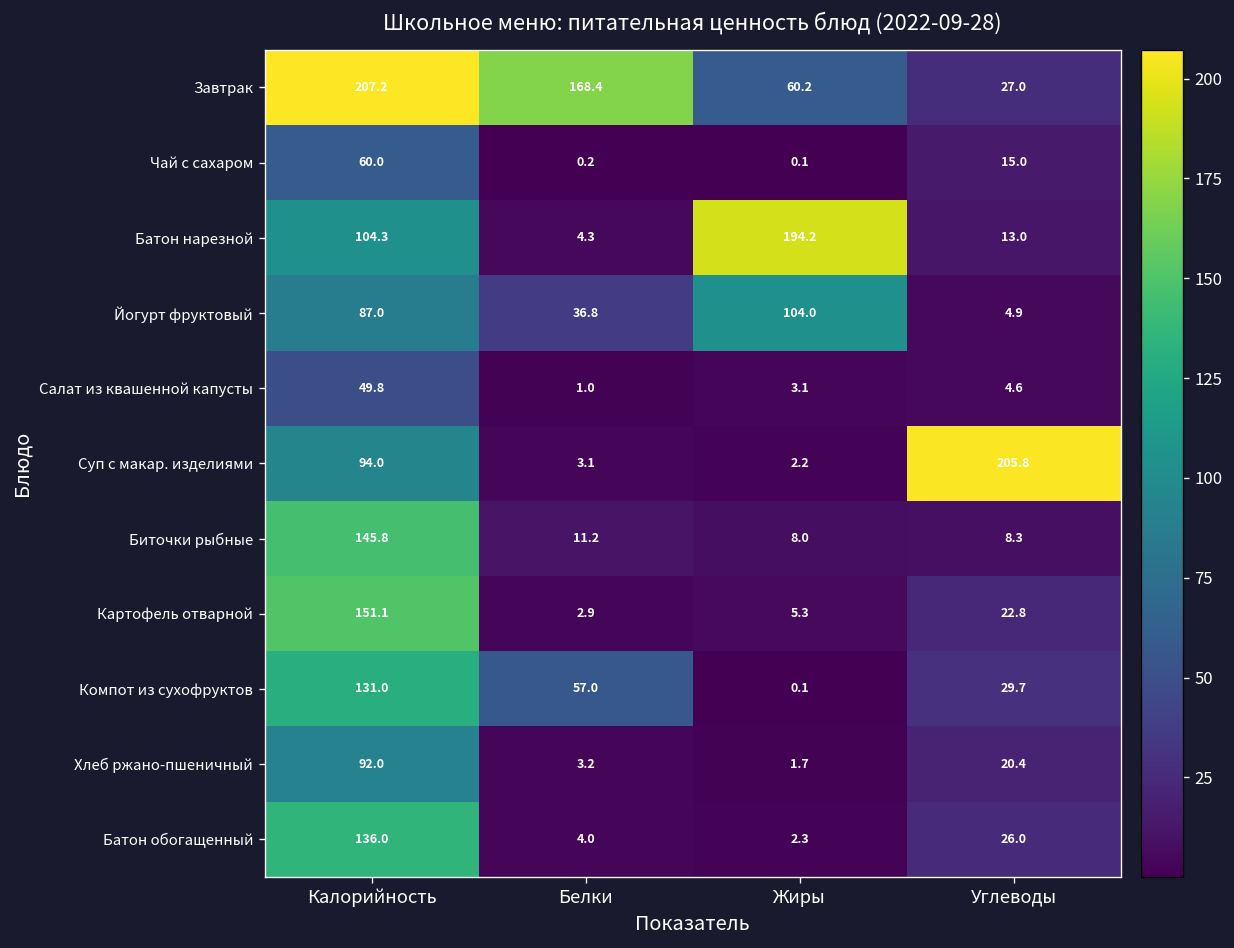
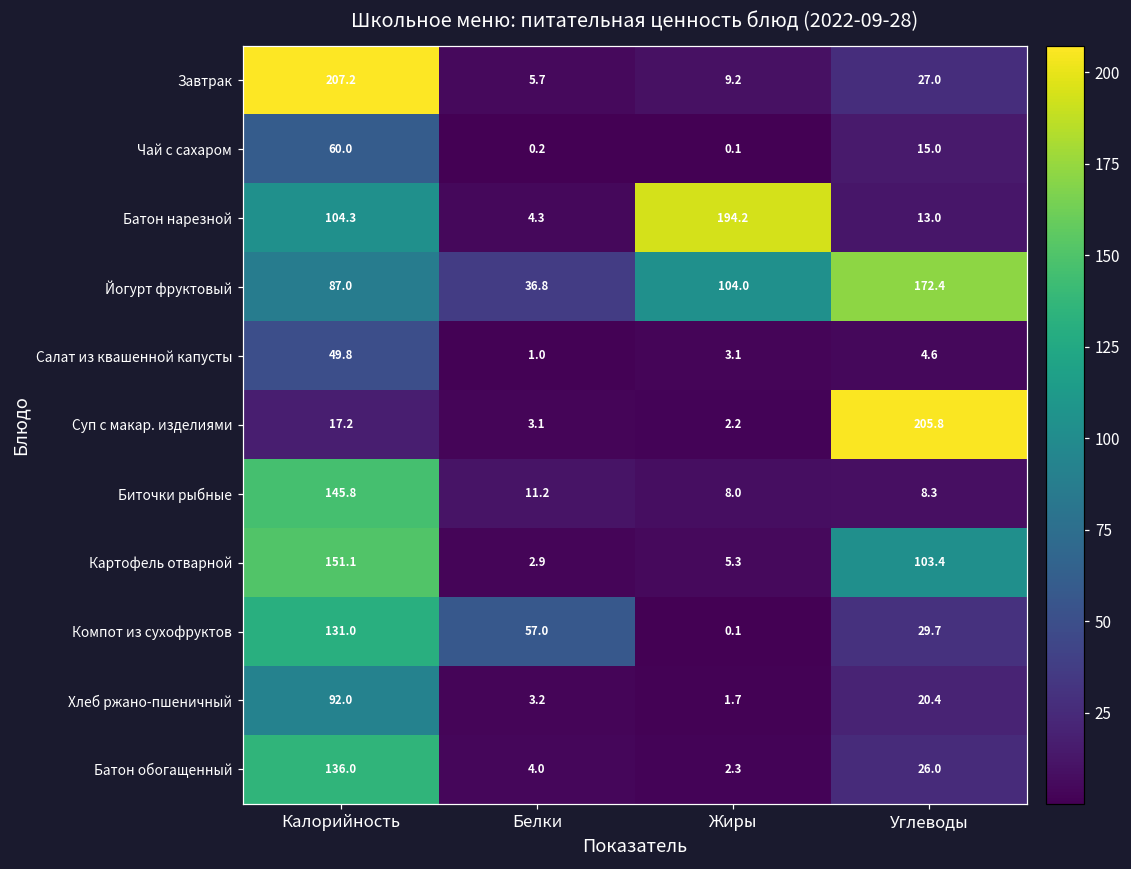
  {
    "Завтрак": {
      "Калорийность": 207.2,
-     "Белки": 168.4,
-     "Жиры": 60.2,
+     "Белки": 5.7,
+     "Жиры": 9.2,
      "Углеводы": 27.0
    },
    "Чай с сахаром": {
      "Калорийность": 60.0,
      "Белки": 0.2,
      "Жиры": 0.1,
      "Углеводы": 15.0
    },
    "Батон нарезной": {
      "Калорийность": 104.3,
      "Белки": 4.3,
      "Жиры": 194.2,
      "Углеводы": 13.0
    },
    "Йогурт фруктовый": {
      "Калорийность": 87.0,
      "Белки": 36.8,
      "Жиры": 104.0,
-     "Углеводы": 4.9
+     "Углеводы": 172.4
    },
    "Салат из квашенной капусты": {
      "Калорийность": 49.8,
      "Белки": 1.0,
      "Жиры": 3.1,
      "Углеводы": 4.6
    },
    "Суп с макар. изделиями": {
-     "Калорийность": 94.0,
+     "Калорийность": 17.2,
      "Белки": 3.1,
      "Жиры": 2.2,
      "Углеводы": 205.8
    },
    "Биточки рыбные": {
      "Калорийность": 145.8,
      "Белки": 11.2,
      "Жиры": 8.0,
      "Углеводы": 8.3
    },
    "Картофель отварной": {
      "Калорийность": 151.1,
      "Белки": 2.9,
      "Жиры": 5.3,
-     "Углеводы": 22.8
+     "Углеводы": 103.4
    },
    "Компот из сухофруктов": {
      "Калорийность": 131.0,
      "Белки": 57.0,
      "Жиры": 0.1,
      "Углеводы": 29.7
    },
    "Хлеб ржано-пшеничный": {
      "Калорийность": 92.0,
      "Белки": 3.2,
      "Жиры": 1.7,
      "Углеводы": 20.4
    },
    "Батон обогащенный": {
      "Калорийность": 136.0,
      "Белки": 4.0,
      "Жиры": 2.3,
      "Углеводы": 26.0
    }
  }
